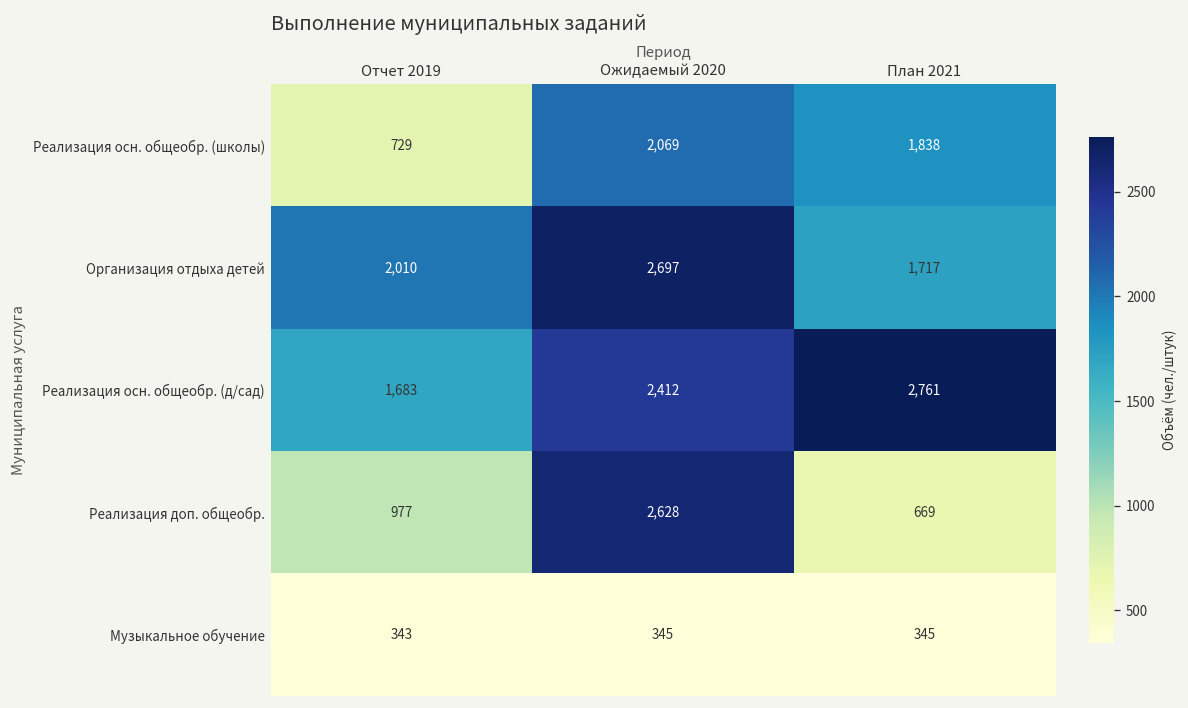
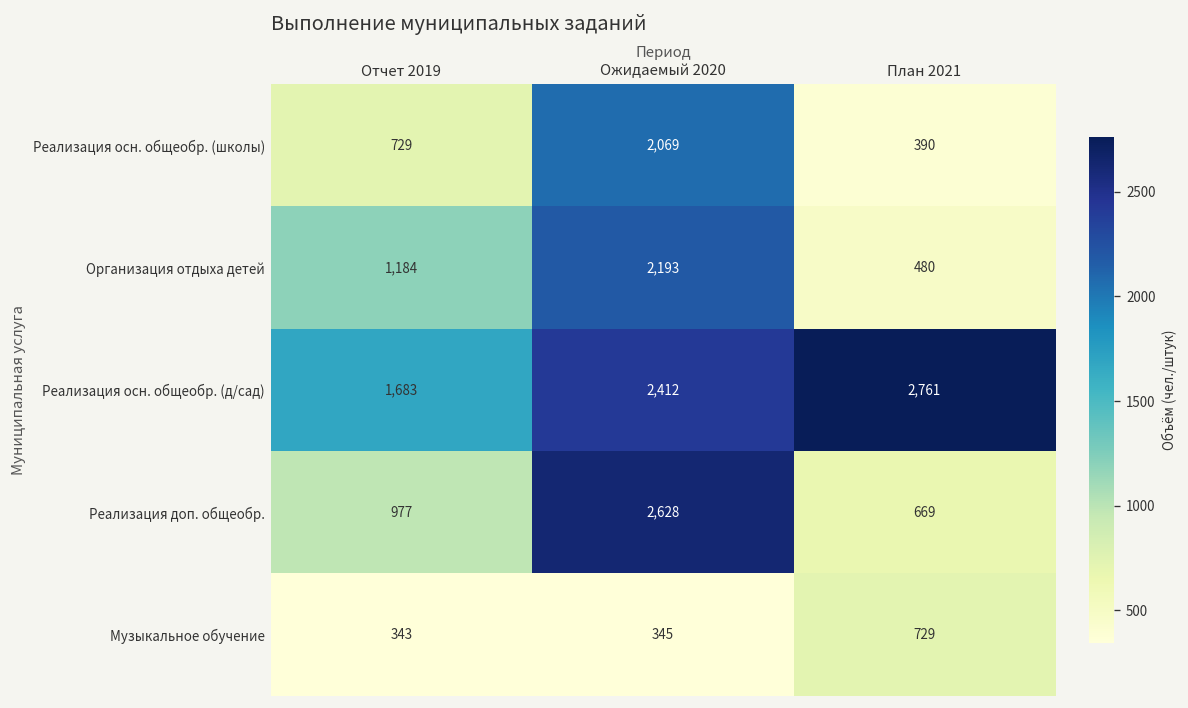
  {
    "Реализация осн. общеобр. (школы)": {
      "Отчет 2019": "729",
      "Ожидаемый 2020": "2,069",
-     "План 2021": "1,838"
+     "План 2021": "390"
    },
    "Организация отдыха детей": {
-     "Отчет 2019": "2,010",
-     "Ожидаемый 2020": "2,697",
-     "План 2021": "1,717"
+     "Отчет 2019": "1,184",
+     "Ожидаемый 2020": "2,193",
+     "План 2021": "480"
    },
    "Реализация осн. общеобр. (д/сад)": {
      "Отчет 2019": "1,683",
      "Ожидаемый 2020": "2,412",
      "План 2021": "2,761"
    },
    "Реализация доп. общеобр.": {
      "Отчет 2019": "977",
      "Ожидаемый 2020": "2,628",
      "План 2021": "669"
    },
    "Музыкальное обучение": {
      "Отчет 2019": "343",
      "Ожидаемый 2020": "345",
-     "План 2021": "345"
+     "План 2021": "729"
    }
  }
